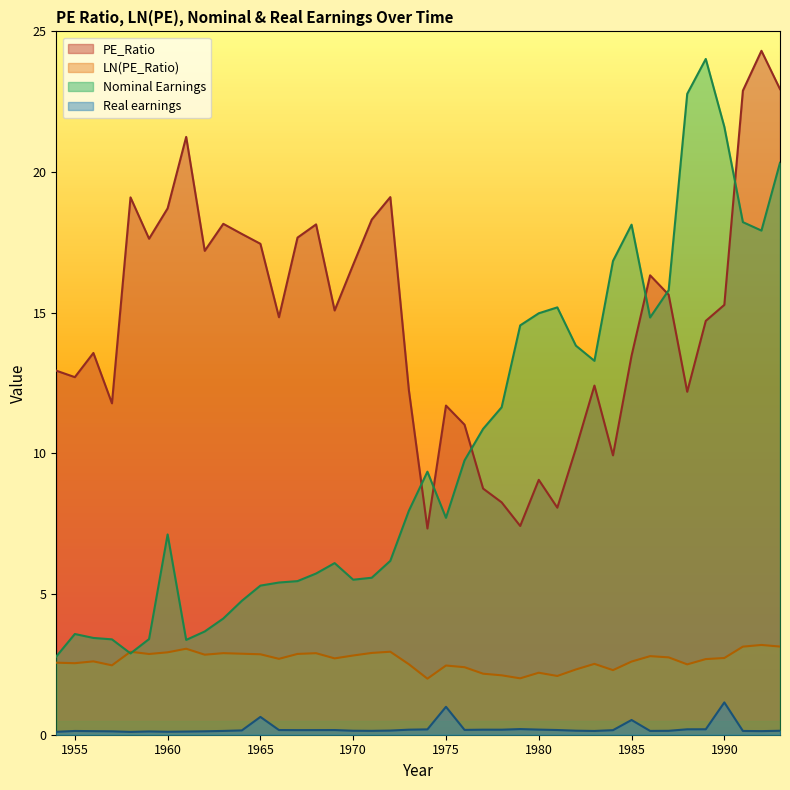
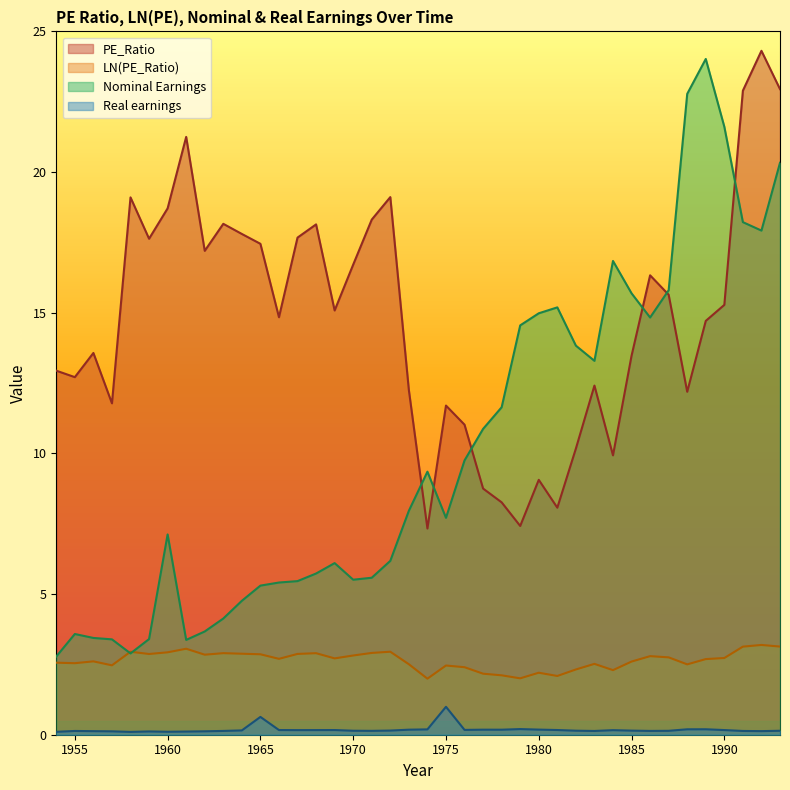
  {
    "Nominal Earnings": {
      "1955": 3.6,
      "1960": 7.1,
      "1965": 5.3,
      "1970": 5.5,
      "1975": 7.7,
      "1980": 15.0,
-     "1985": 18.1,
+     "1985": 15.7,
      "1990": 21.6
    },
    "Real earnings": {
      "1955": 0.1,
      "1960": 0.1,
      "1965": 0.6,
      "1970": 0.1,
      "1975": 1.0,
      "1980": 0.2,
-     "1985": 0.5,
-     "1990": 1.1
+     "1985": 0.1,
+     "1990": 0.2
    }
  }
